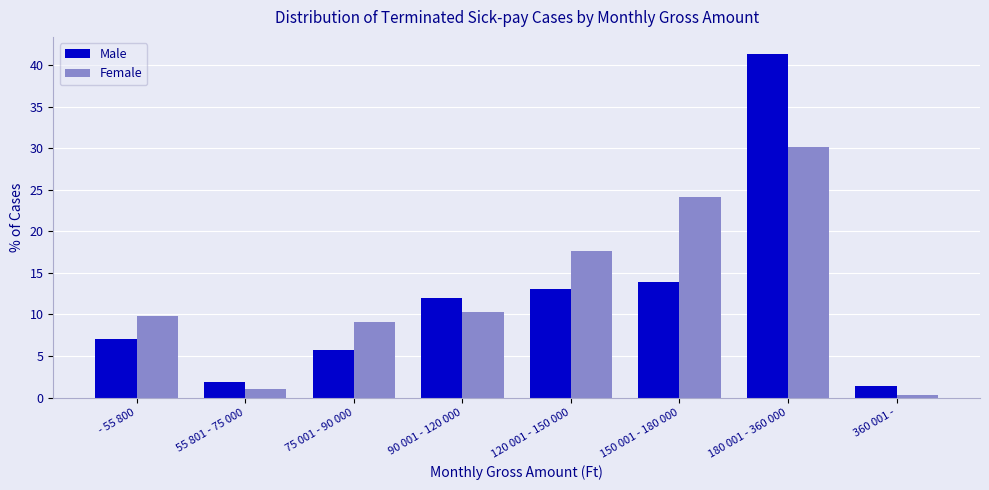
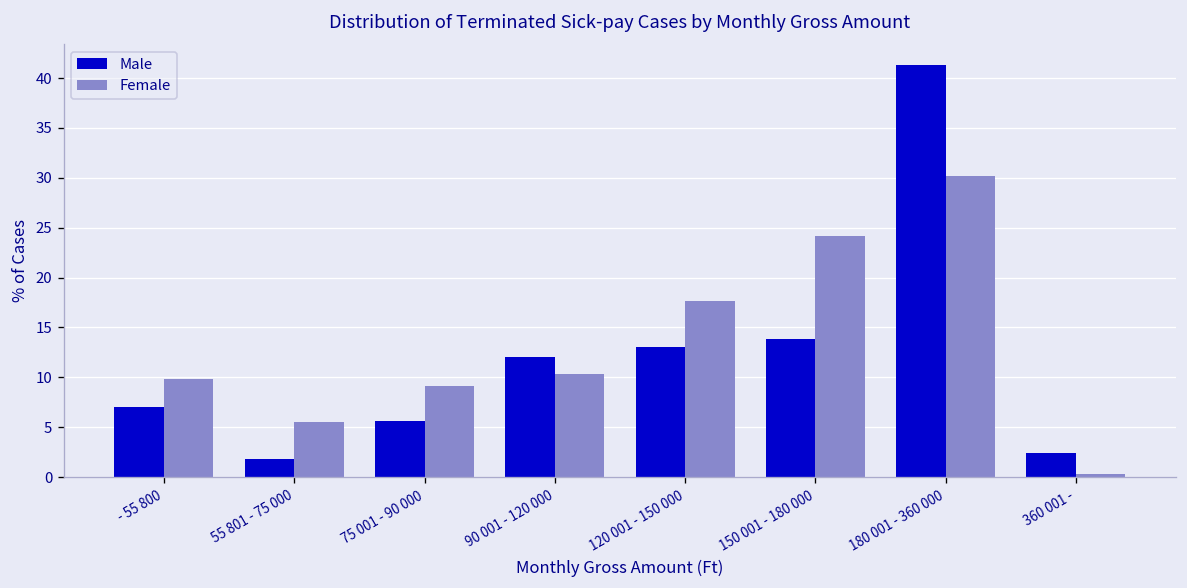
  {
    "Male": {
      "- 55 800": 7,
      "55 801 - 75 000": 2,
      "75 001 - 90 000": 6,
      "90 001 - 120 000": 12,
      "120 001 - 150 000": 13,
      "150 001 - 180 000": 14,
      "180 001 - 360 000": 41,
-     "360 001 -": 1
+     "360 001 -": 2
    },
    "Female": {
      "- 55 800": 10,
-     "55 801 - 75 000": 1,
+     "55 801 - 75 000": 5,
      "75 001 - 90 000": 9,
      "90 001 - 120 000": 10,
      "120 001 - 150 000": 18,
      "150 001 - 180 000": 24,
      "180 001 - 360 000": 30,
      "360 001 -": 0
    }
  }
